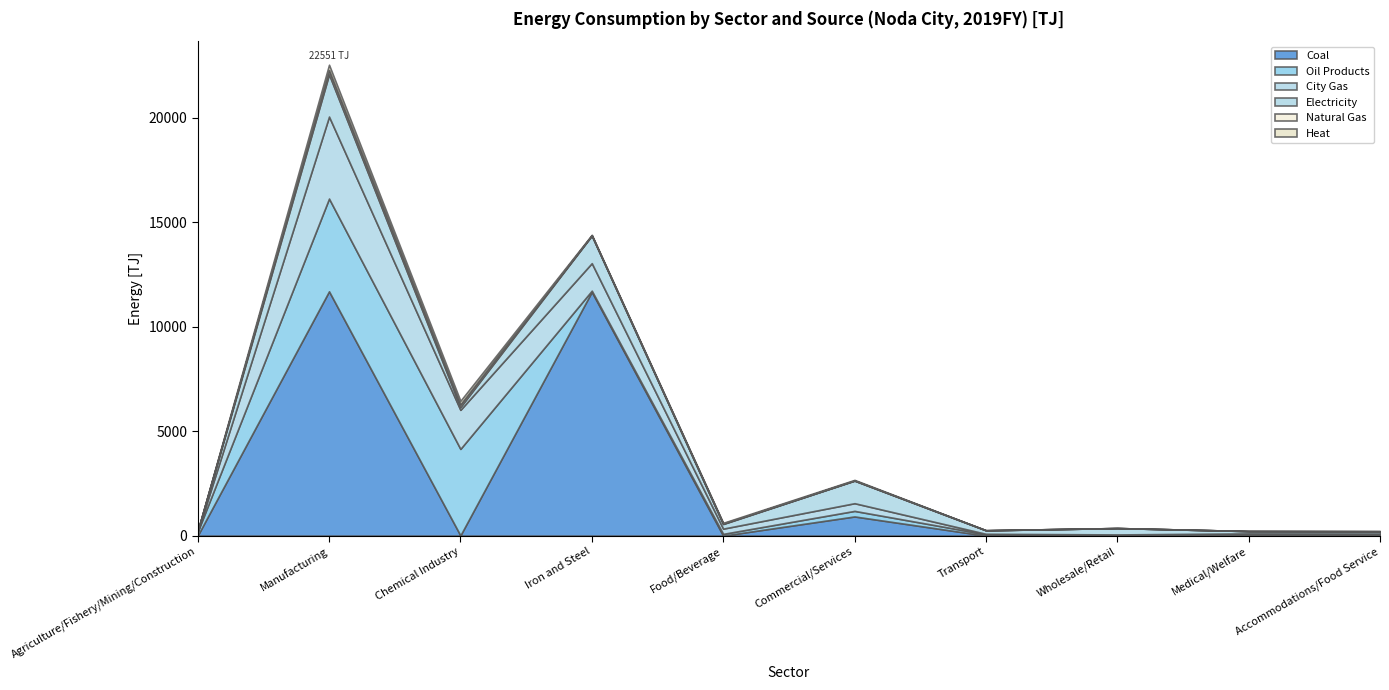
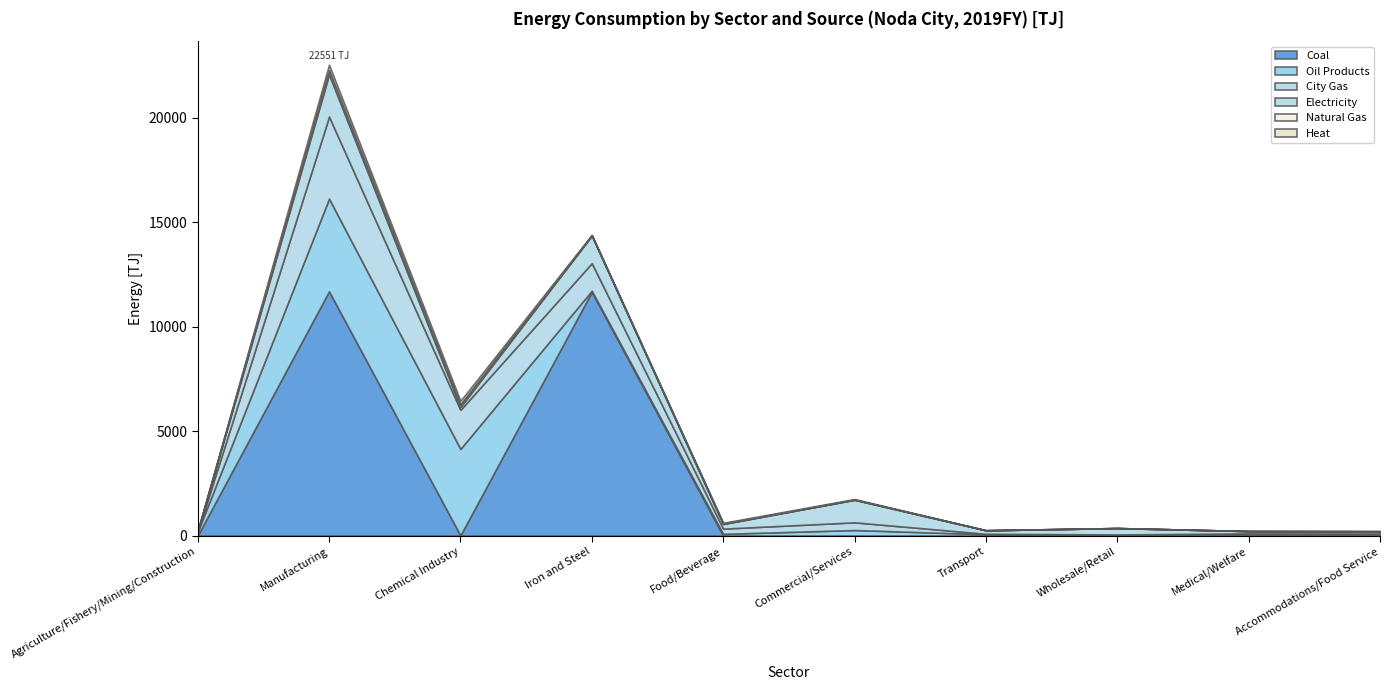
  {
    "Coal": {
      "Agriculture/Fishery/Mining/Construction": 0,
      "Manufacturing": 11700,
-     "Commercial/Services": 900
+     "Commercial/Services": 0
    }
  }
